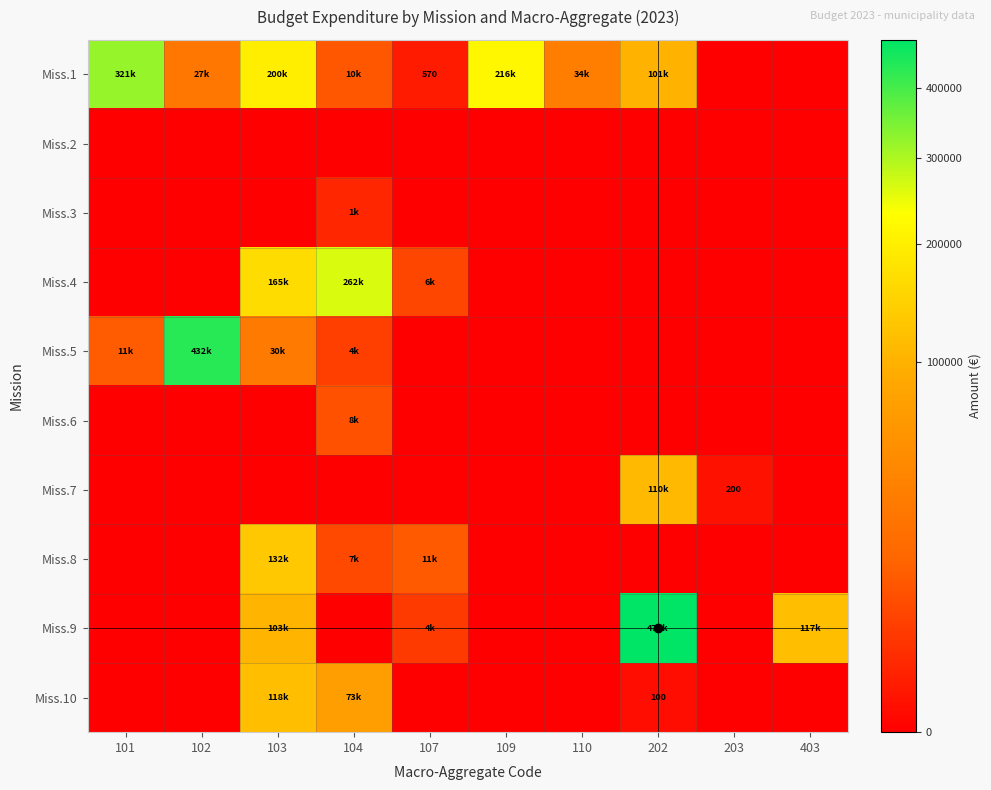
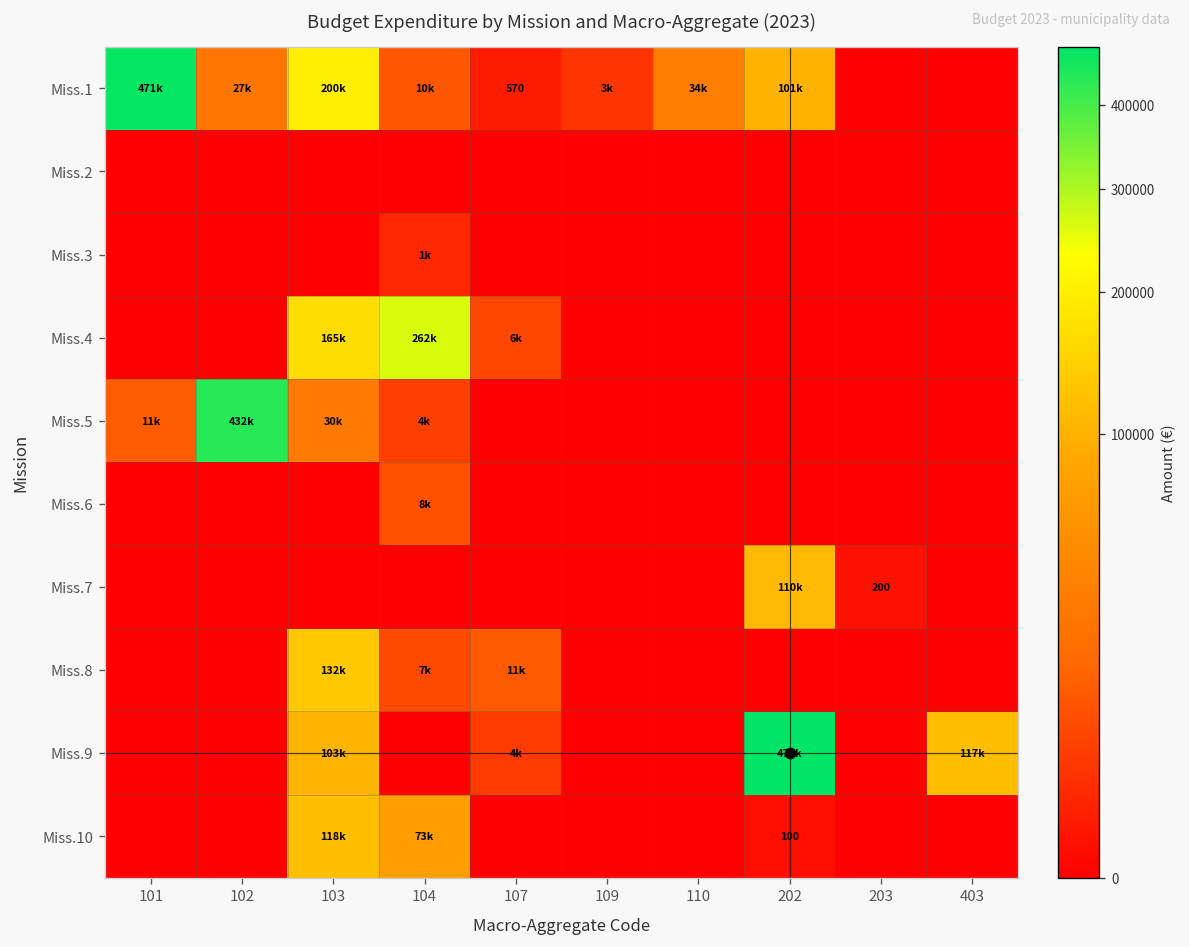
  {
    "Miss.1": {
-     "101": "321k",
+     "101": "471k",
      "102": "27k",
      "103": "200k",
      "104": "10k",
      "107": "570",
-     "109": "216k",
+     "109": "3k",
      "110": "34k",
      "202": "101k"
    },
    "Miss.3": {
      "104": "1k"
    },
    "Miss.4": {
      "103": "165k",
      "104": "262k",
      "107": "6k"
    },
    "Miss.5": {
      "101": "11k",
      "102": "432k",
      "103": "30k",
      "104": "4k"
    },
    "Miss.6": {
      "104": "8k"
    },
    "Miss.7": {
      "202": "110k",
      "203": "200"
    },
    "Miss.8": {
      "103": "132k",
      "104": "7k",
      "107": "11k"
    },
    "Miss.9": {
      "103": "103k",
      "107": "4k",
      "403": "117k"
    },
    "Miss.10": {
      "103": "118k",
      "104": "73k",
      "202": "100"
    }
  }
